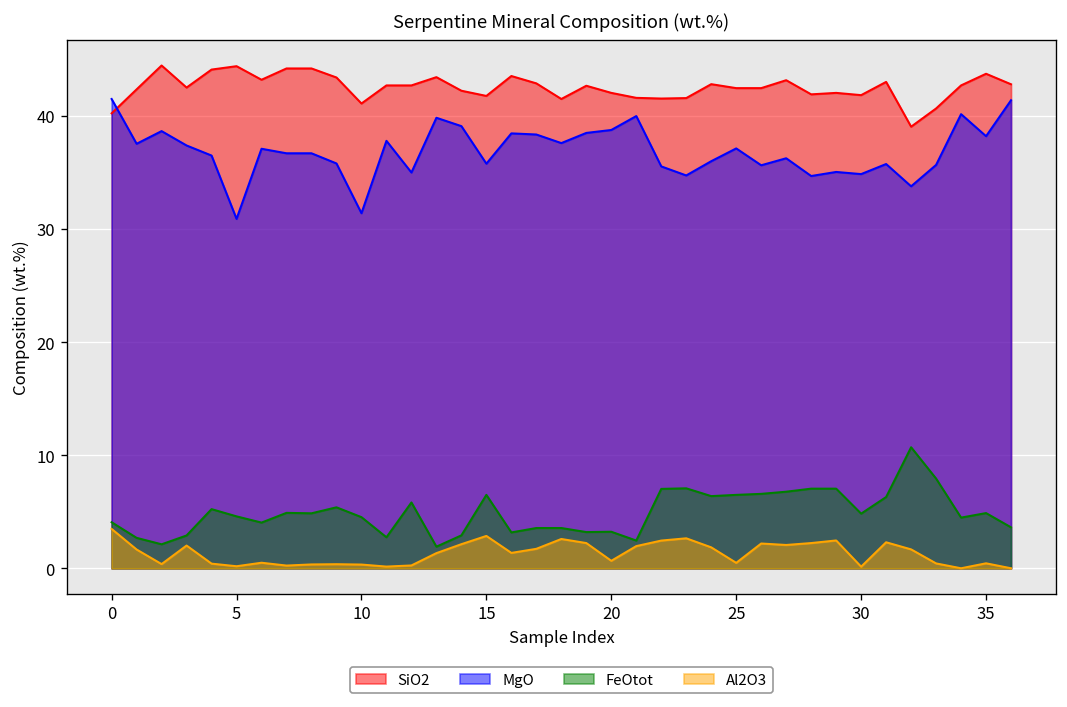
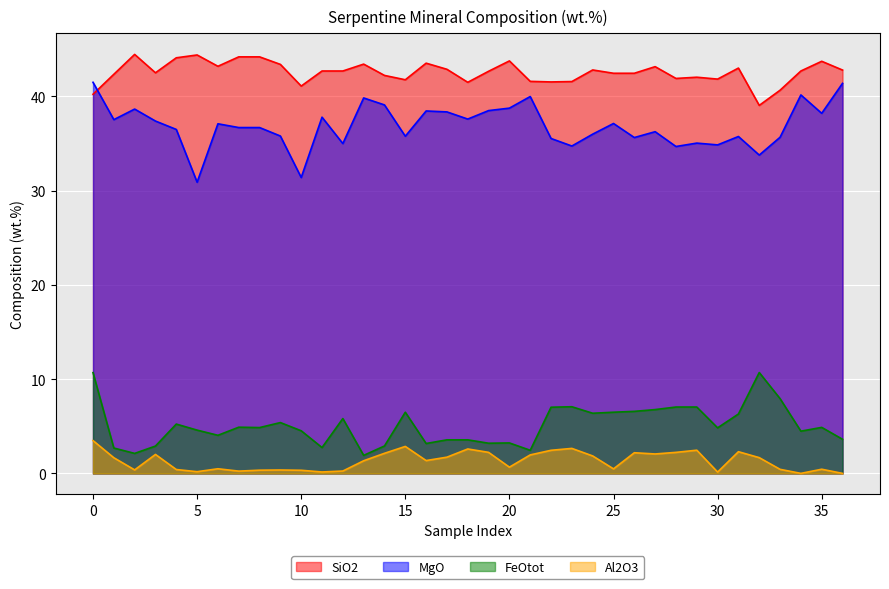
  {
    "SiO2": {
      "0": 40,
      "5": 44,
      "10": 41,
      "15": 42,
-     "20": 42,
+     "20": 44,
      "25": 42,
      "30": 42,
      "35": 44
    },
    "MgO": {
      "0": 42,
      "5": 31,
      "10": 31,
      "15": 36,
      "20": 39,
      "25": 37,
      "30": 35,
      "35": 38
    },
    "FeOtot": {
-     "0": 4,
+     "0": 11,
      "5": 5,
      "10": 5,
      "15": 7,
      "20": 3,
      "25": 7,
      "30": 5,
      "35": 5
    },
    "Al2O3": {
      "0": 3,
      "5": 0,
      "10": 0,
      "15": 3,
      "20": 1,
      "25": 0,
      "30": 0,
      "35": 0
    }
  }
